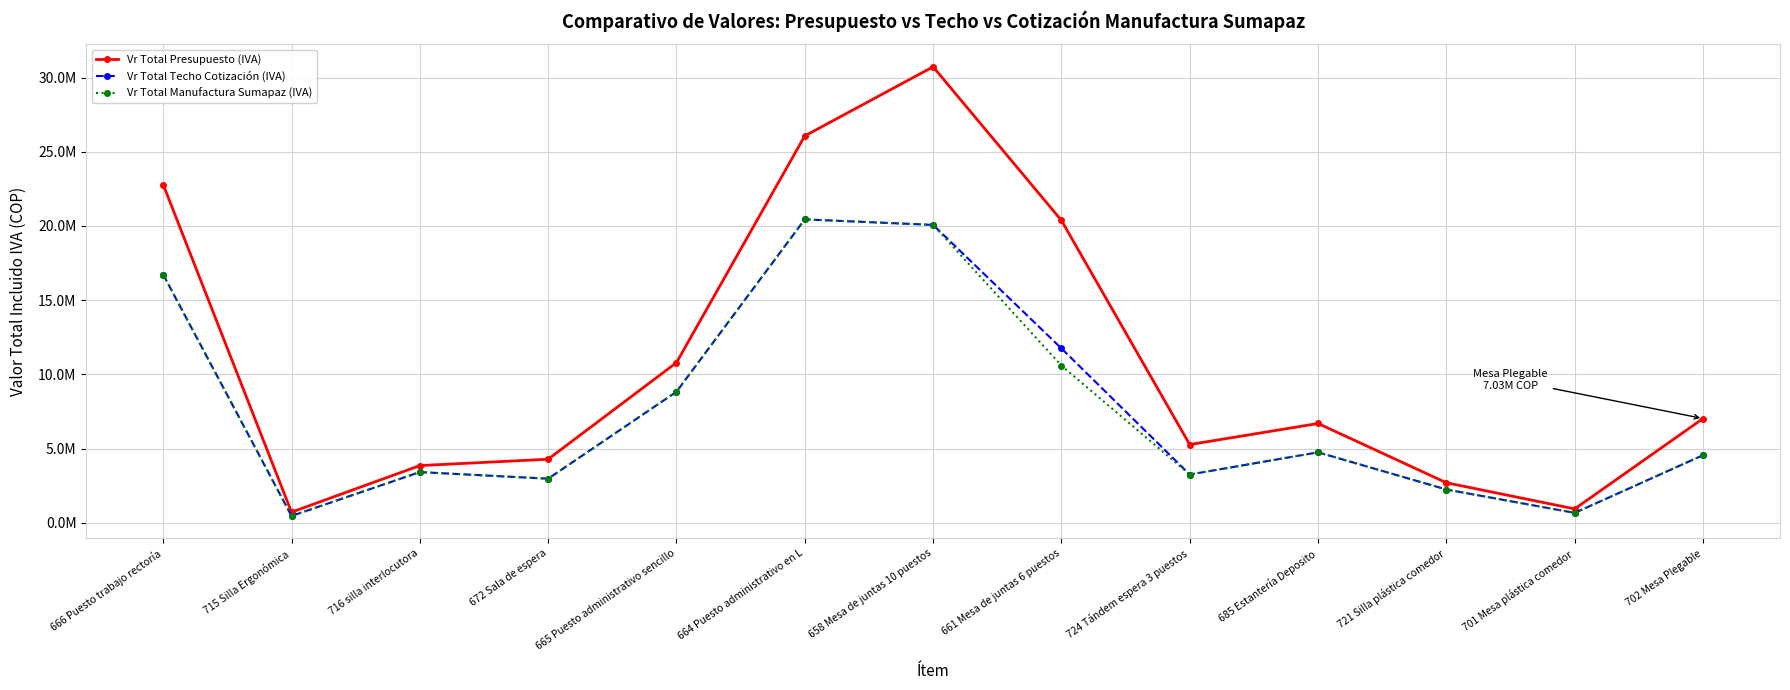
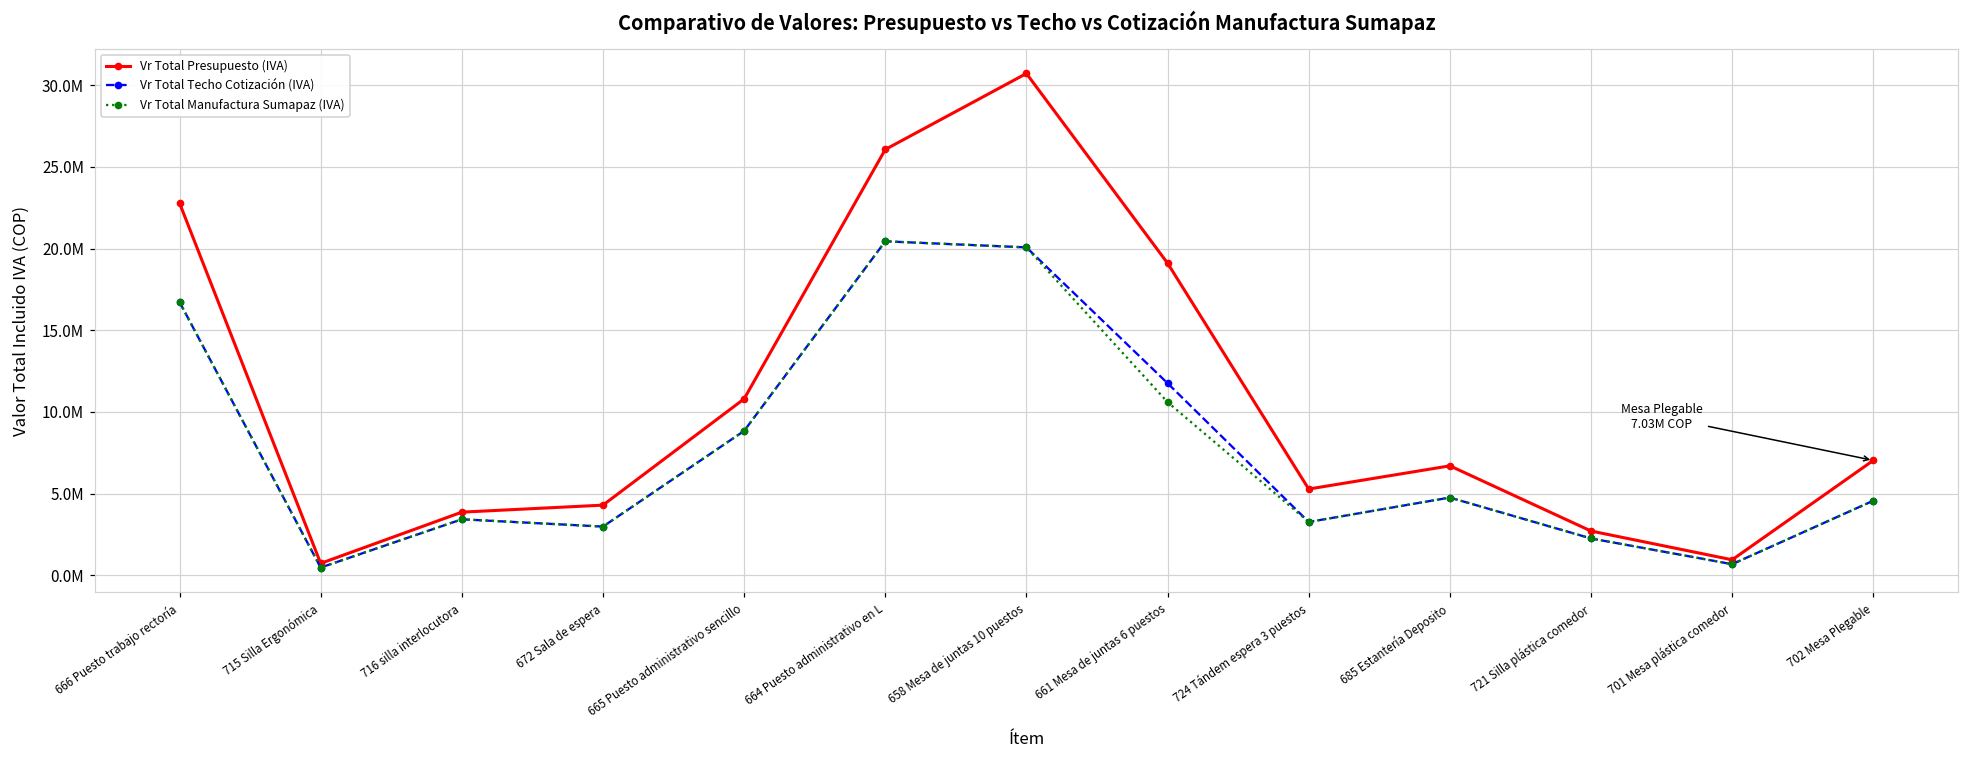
  {
    "Vr Total Presupuesto (IVA)": {
      "666 Puesto trabajo rectoría": 22800000,
      "715 Silla Ergonómica": 700000,
      "716 silla interlocutora": 3900000,
      "672 Sala de espera": 4300000,
      "665 Puesto administrativo sencillo": 10800000,
      "664 Puesto administrativo en L": 26100000,
      "658 Mesa de juntas 10 puestos": 30700000,
-     "661 Mesa de juntas 6 puestos": 20400000,
+     "661 Mesa de juntas 6 puestos": 19100000,
      "724 Tándem espera 3 puestos": 5300000,
      "685 Estantería Deposito": 6700000,
      "721 Silla plástica comedor": 2700000,
      "701 Mesa plástica comedor": 900000
    },
    "Vr Total Techo Cotización (IVA)": {
      "661 Mesa de juntas 6 puestos": 11800000
    },
    "Vr Total Manufactura Sumapaz (IVA)": {
      "661 Mesa de juntas 6 puestos": 10600000
    }
  }
